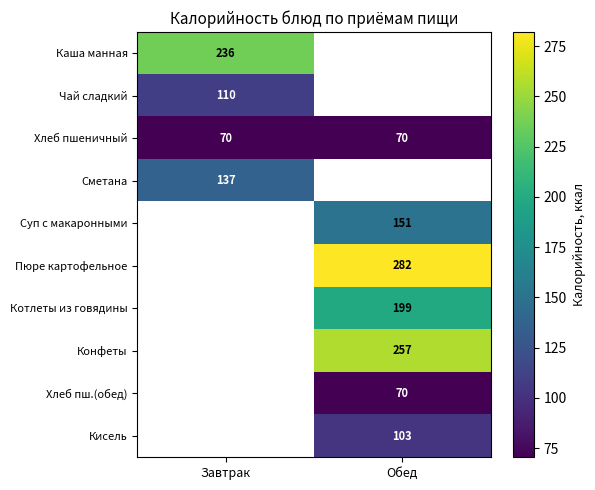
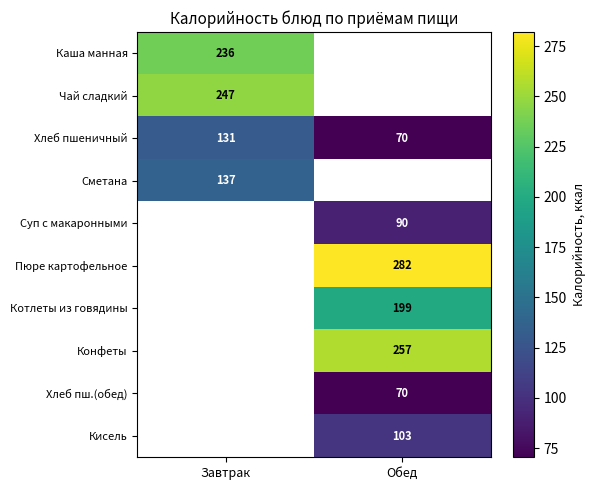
  {
    "Каша манная": {
      "Завтрак": 236
    },
    "Чай сладкий": {
-     "Завтрак": 110
+     "Завтрак": 247
    },
    "Хлеб пшеничный": {
-     "Завтрак": 70,
+     "Завтрак": 131,
      "Обед": 70
    },
    "Сметана": {
      "Завтрак": 137
    },
    "Суп с макаронными": {
-     "Обед": 151
+     "Обед": 90
    },
    "Пюре картофельное": {
      "Обед": 282
    },
    "Котлеты из говядины": {
      "Обед": 199
    },
    "Конфеты": {
      "Обед": 257
    },
    "Хлеб пш.(обед)": {
      "Обед": 70
    },
    "Кисель": {
      "Обед": 103
    }
  }
